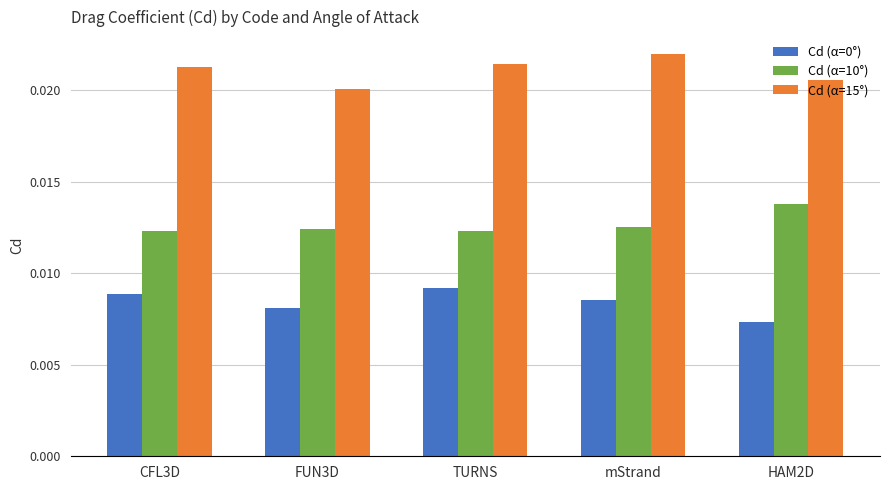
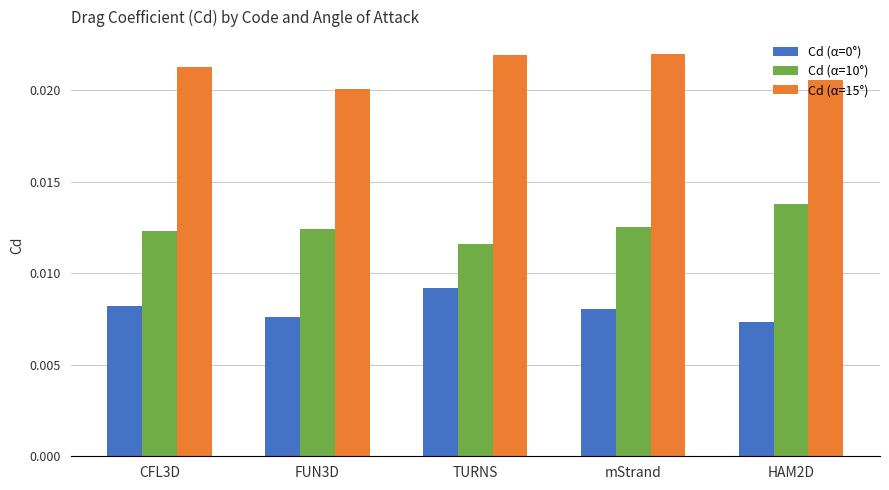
  {
    "Cd (α=0°)": {
-     "CFL3D": 0.0089,
-     "FUN3D": 0.0081,
+     "CFL3D": 0.0082,
+     "FUN3D": 0.0076,
      "TURNS": 0.0092,
-     "mStrand": 0.0086,
+     "mStrand": 0.0080,
      "HAM2D": 0.0074
    },
    "Cd (α=10°)": {
      "CFL3D": 0.0123,
      "FUN3D": 0.0124,
-     "TURNS": 0.0123,
+     "TURNS": 0.0116,
      "mStrand": 0.0125,
      "HAM2D": 0.0138
    },
    "Cd (α=15°)": {
      "CFL3D": 0.0212,
      "FUN3D": 0.0201,
-     "TURNS": 0.0214,
+     "TURNS": 0.0219,
      "mStrand": 0.0220,
      "HAM2D": 0.0205
    }
  }
